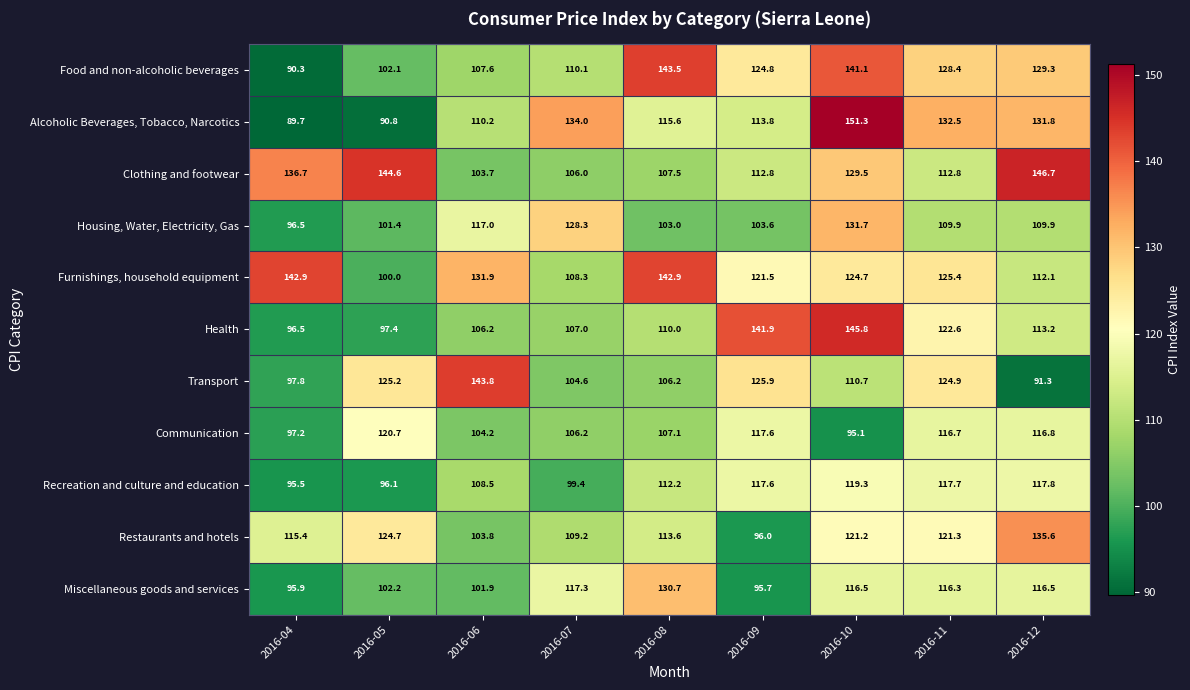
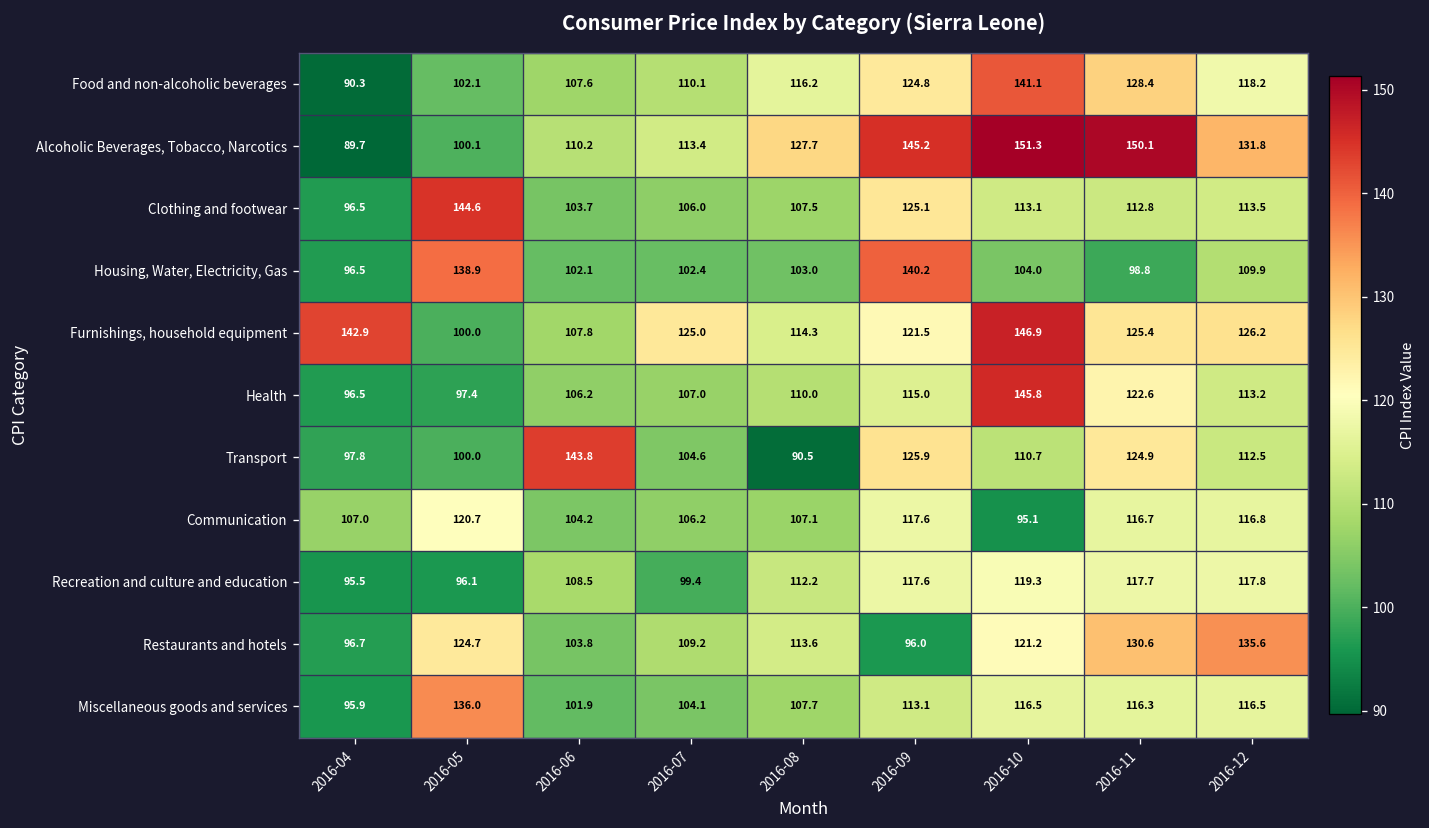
  {
    "Food and non-alcoholic beverages": {
      "2016-04": 90.3,
      "2016-05": 102.1,
      "2016-06": 107.6,
      "2016-07": 110.1,
-     "2016-08": 143.5,
+     "2016-08": 116.2,
      "2016-09": 124.8,
      "2016-10": 141.1,
      "2016-11": 128.4,
-     "2016-12": 129.3
+     "2016-12": 118.2
    },
    "Alcoholic Beverages, Tobacco, Narcotics": {
      "2016-04": 89.7,
-     "2016-05": 90.8,
+     "2016-05": 100.1,
      "2016-06": 110.2,
-     "2016-07": 134.0,
-     "2016-08": 115.6,
-     "2016-09": 113.8,
+     "2016-07": 113.4,
+     "2016-08": 127.7,
+     "2016-09": 145.2,
      "2016-10": 151.3,
-     "2016-11": 132.5,
+     "2016-11": 150.1,
      "2016-12": 131.8
    },
    "Clothing and footwear": {
-     "2016-04": 136.7,
+     "2016-04": 96.5,
      "2016-05": 144.6,
      "2016-06": 103.7,
      "2016-07": 106.0,
      "2016-08": 107.5,
-     "2016-09": 112.8,
-     "2016-10": 129.5,
+     "2016-09": 125.1,
+     "2016-10": 113.1,
      "2016-11": 112.8,
-     "2016-12": 146.7
+     "2016-12": 113.5
    },
    "Housing, Water, Electricity, Gas": {
      "2016-04": 96.5,
-     "2016-05": 101.4,
-     "2016-06": 117.0,
-     "2016-07": 128.3,
+     "2016-05": 138.9,
+     "2016-06": 102.1,
+     "2016-07": 102.4,
      "2016-08": 103.0,
-     "2016-09": 103.6,
-     "2016-10": 131.7,
-     "2016-11": 109.9,
+     "2016-09": 140.2,
+     "2016-10": 104.0,
+     "2016-11": 98.8,
      "2016-12": 109.9
    },
    "Furnishings, household equipment": {
      "2016-04": 142.9,
      "2016-05": 100.0,
-     "2016-06": 131.9,
-     "2016-07": 108.3,
-     "2016-08": 142.9,
+     "2016-06": 107.8,
+     "2016-07": 125.0,
+     "2016-08": 114.3,
      "2016-09": 121.5,
-     "2016-10": 124.7,
+     "2016-10": 146.9,
      "2016-11": 125.4,
-     "2016-12": 112.1
+     "2016-12": 126.2
    },
    "Health": {
      "2016-04": 96.5,
      "2016-05": 97.4,
      "2016-06": 106.2,
      "2016-07": 107.0,
      "2016-08": 110.0,
-     "2016-09": 141.9,
+     "2016-09": 115.0,
      "2016-10": 145.8,
      "2016-11": 122.6,
      "2016-12": 113.2
    },
    "Transport": {
      "2016-04": 97.8,
-     "2016-05": 125.2,
+     "2016-05": 100.0,
      "2016-06": 143.8,
      "2016-07": 104.6,
-     "2016-08": 106.2,
+     "2016-08": 90.5,
      "2016-09": 125.9,
      "2016-10": 110.7,
      "2016-11": 124.9,
-     "2016-12": 91.3
+     "2016-12": 112.5
    },
    "Communication": {
-     "2016-04": 97.2,
+     "2016-04": 107.0,
      "2016-05": 120.7,
      "2016-06": 104.2,
      "2016-07": 106.2,
      "2016-08": 107.1,
      "2016-09": 117.6,
      "2016-10": 95.1,
      "2016-11": 116.7,
      "2016-12": 116.8
    },
    "Recreation and culture and education": {
      "2016-04": 95.5,
      "2016-05": 96.1,
      "2016-06": 108.5,
      "2016-07": 99.4,
      "2016-08": 112.2,
      "2016-09": 117.6,
      "2016-10": 119.3,
      "2016-11": 117.7,
      "2016-12": 117.8
    },
    "Restaurants and hotels": {
-     "2016-04": 115.4,
+     "2016-04": 96.7,
      "2016-05": 124.7,
      "2016-06": 103.8,
      "2016-07": 109.2,
      "2016-08": 113.6,
      "2016-09": 96.0,
      "2016-10": 121.2,
-     "2016-11": 121.3,
+     "2016-11": 130.6,
      "2016-12": 135.6
    },
    "Miscellaneous goods and services": {
      "2016-04": 95.9,
-     "2016-05": 102.2,
+     "2016-05": 136.0,
      "2016-06": 101.9,
-     "2016-07": 117.3,
-     "2016-08": 130.7,
-     "2016-09": 95.7,
+     "2016-07": 104.1,
+     "2016-08": 107.7,
+     "2016-09": 113.1,
      "2016-10": 116.5,
      "2016-11": 116.3,
      "2016-12": 116.5
    }
  }
